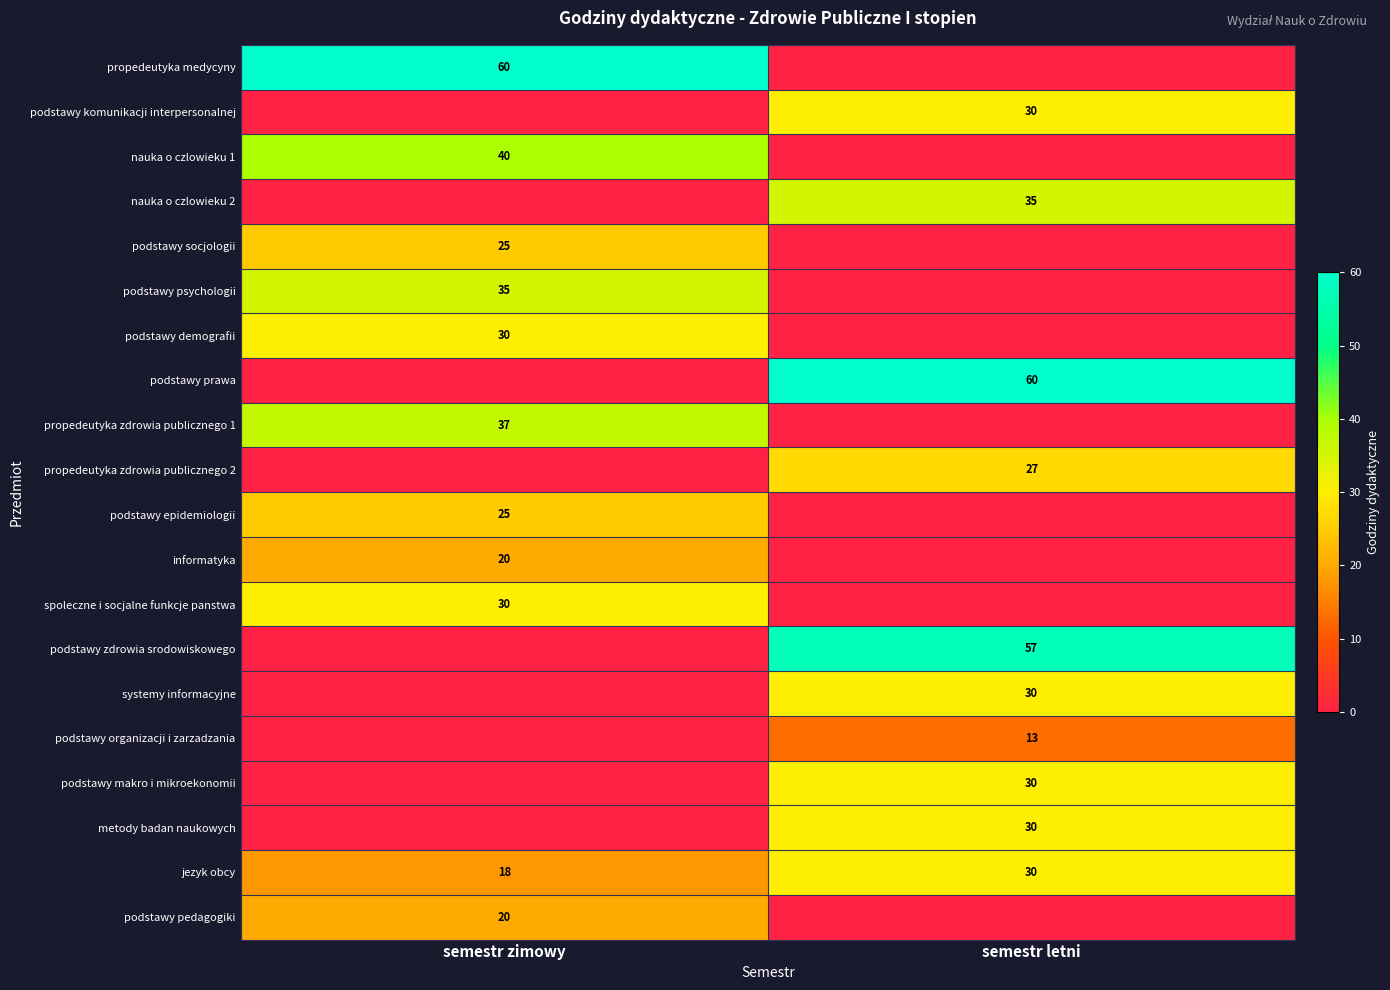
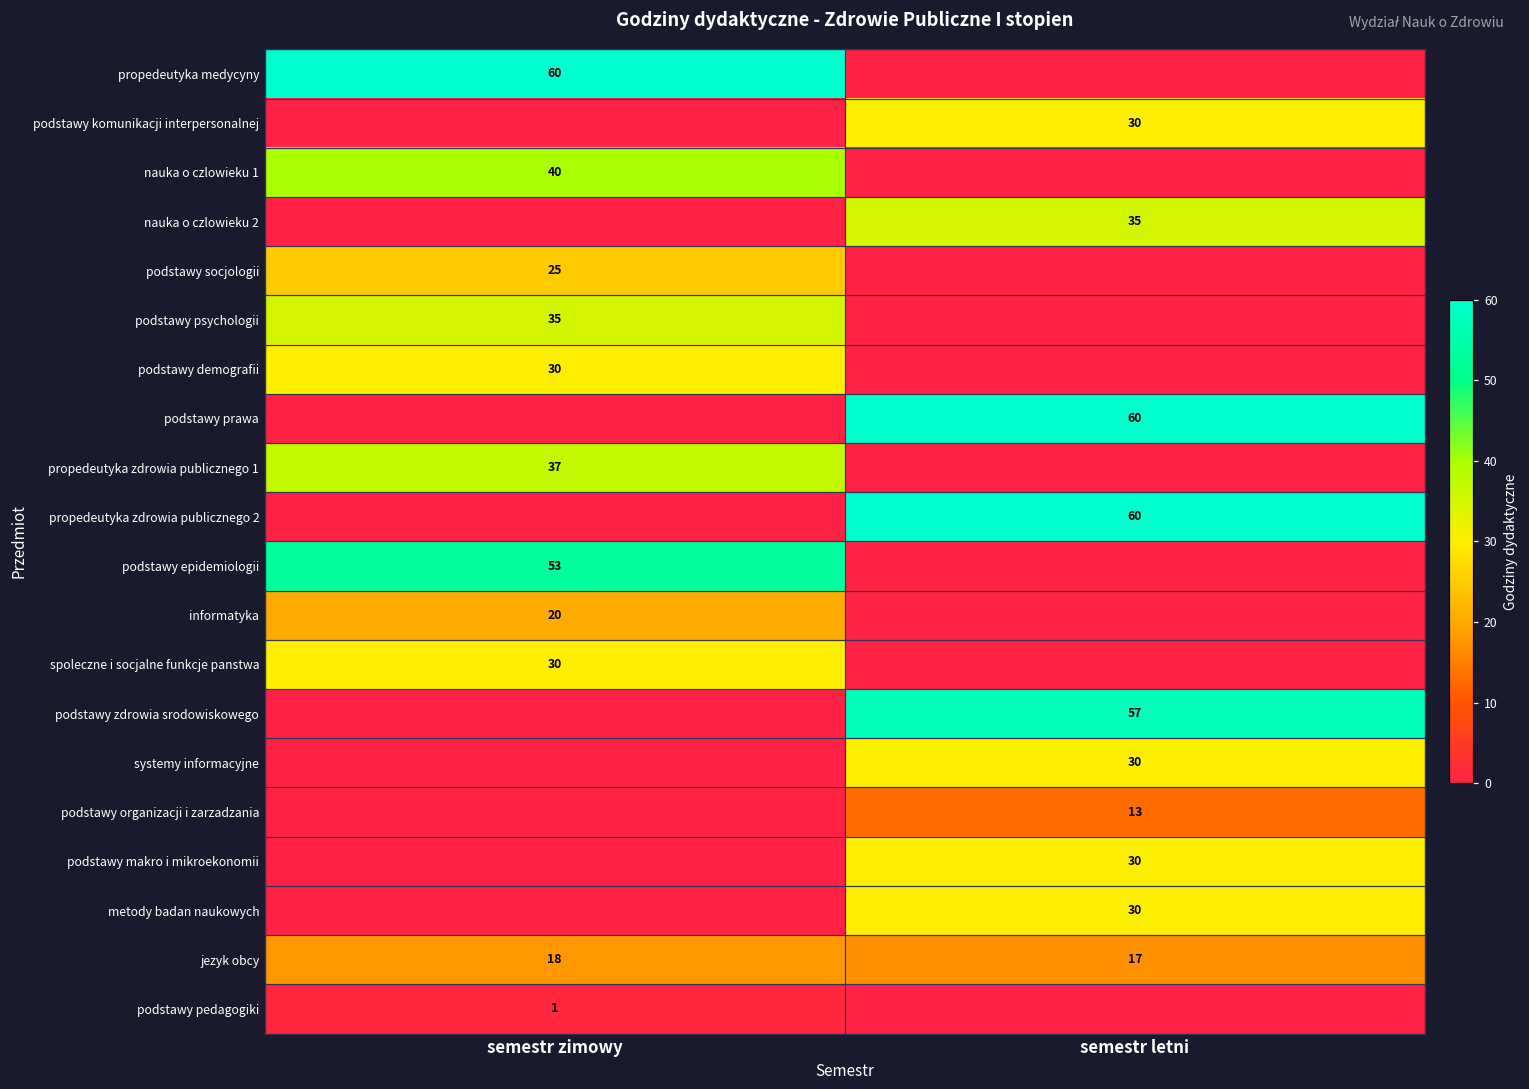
  {
    "propedeutyka medycyny": {
      "semestr zimowy": 60
    },
    "podstawy komunikacji interpersonalnej": {
      "semestr letni": 30
    },
    "nauka o czlowieku 1": {
      "semestr zimowy": 40
    },
    "nauka o czlowieku 2": {
      "semestr letni": 35
    },
    "podstawy socjologii": {
      "semestr zimowy": 25
    },
    "podstawy psychologii": {
      "semestr zimowy": 35
    },
    "podstawy demografii": {
      "semestr zimowy": 30
    },
    "podstawy prawa": {
      "semestr letni": 60
    },
    "propedeutyka zdrowia publicznego 1": {
      "semestr zimowy": 37
    },
    "propedeutyka zdrowia publicznego 2": {
-     "semestr letni": 27
+     "semestr letni": 60
    },
    "podstawy epidemiologii": {
-     "semestr zimowy": 25
+     "semestr zimowy": 53
    },
    "informatyka": {
      "semestr zimowy": 20
    },
    "spoleczne i socjalne funkcje panstwa": {
      "semestr zimowy": 30
    },
    "podstawy zdrowia srodowiskowego": {
      "semestr letni": 57
    },
    "systemy informacyjne": {
      "semestr letni": 30
    },
    "podstawy organizacji i zarzadzania": {
      "semestr letni": 13
    },
    "podstawy makro i mikroekonomii": {
      "semestr letni": 30
    },
    "metody badan naukowych": {
      "semestr letni": 30
    },
    "jezyk obcy": {
      "semestr zimowy": 18,
-     "semestr letni": 30
+     "semestr letni": 17
    },
    "podstawy pedagogiki": {
-     "semestr zimowy": 20
+     "semestr zimowy": 1
    }
  }
